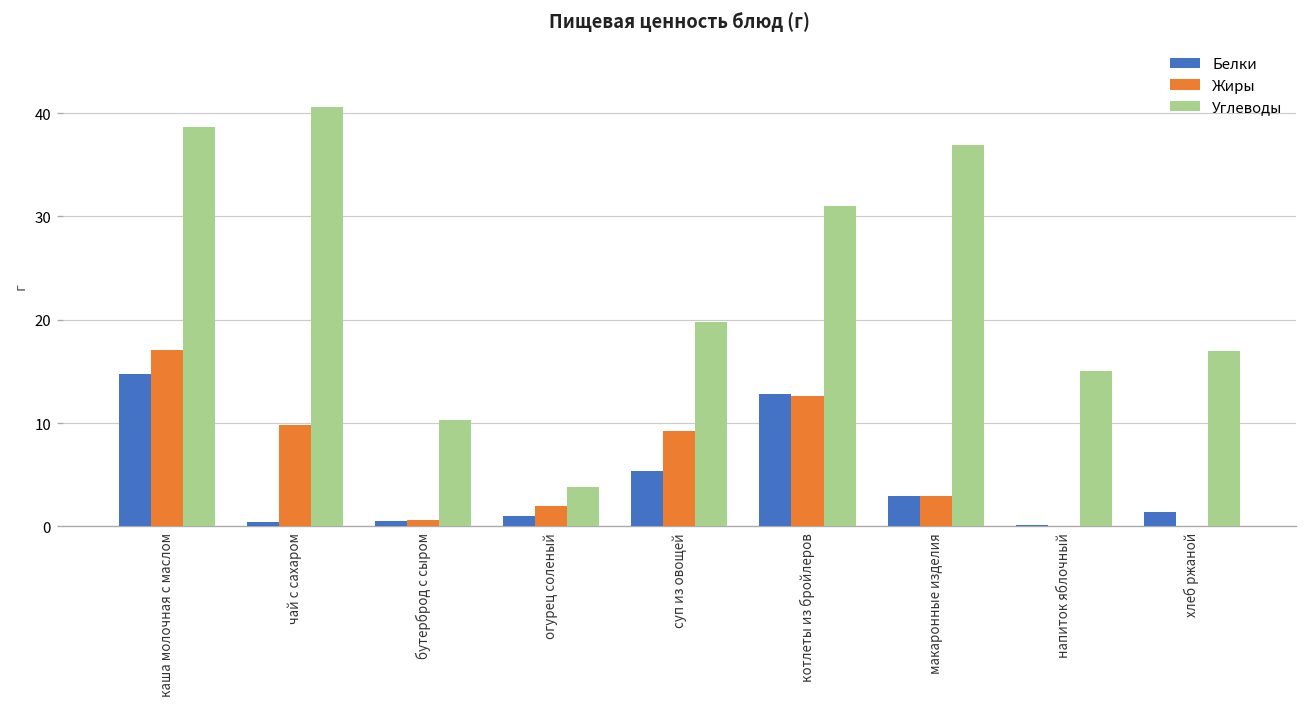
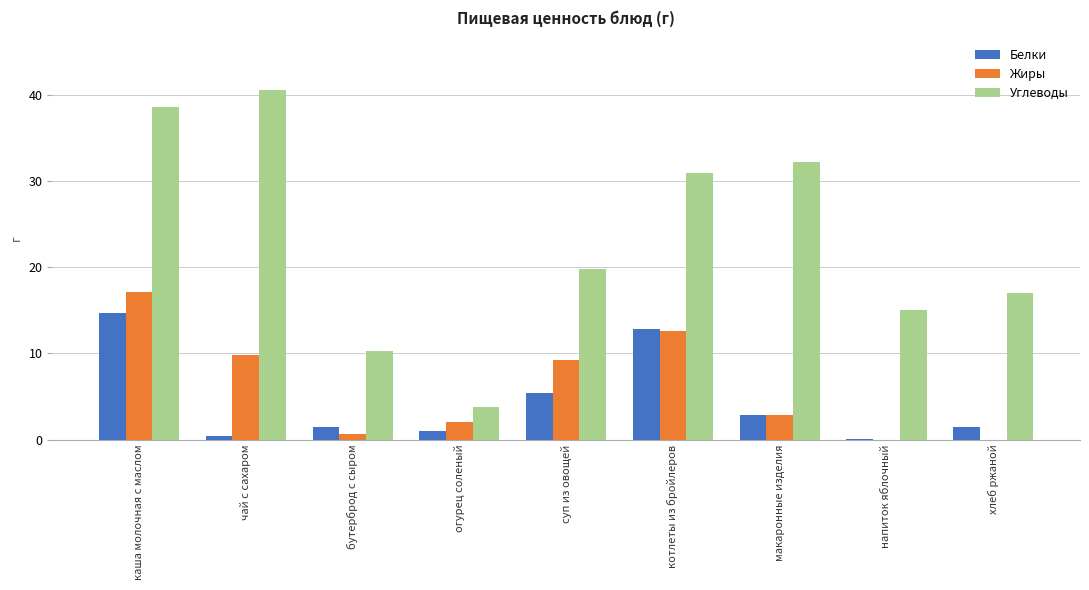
  {
    "Белки": {
      "каша молочная с маслом": 15,
      "чай с сахаром": 0,
-     "бутерброд с сыром": 1,
+     "бутерброд с сыром": 2,
      "огурец соленый": 1,
      "суп из овощей": 5,
      "котлеты из бройлеров": 13,
      "макаронные изделия": 3,
      "хлеб ржаной": 1
    },
    "Жиры": {
      "каша молочная с маслом": 17,
      "чай с сахаром": 10,
      "бутерброд с сыром": 1,
      "огурец соленый": 2,
      "суп из овощей": 9,
      "котлеты из бройлеров": 13,
      "макаронные изделия": 3,
      "напиток яблочный": 0,
      "хлеб ржаной": 0
    },
    "Углеводы": {
      "каша молочная с маслом": 39,
      "чай с сахаром": 41,
      "бутерброд с сыром": 10,
      "огурец соленый": 4,
      "суп из овощей": 20,
      "котлеты из бройлеров": 31,
-     "макаронные изделия": 37,
+     "макаронные изделия": 32,
      "напиток яблочный": 15,
      "хлеб ржаной": 17
    }
  }
